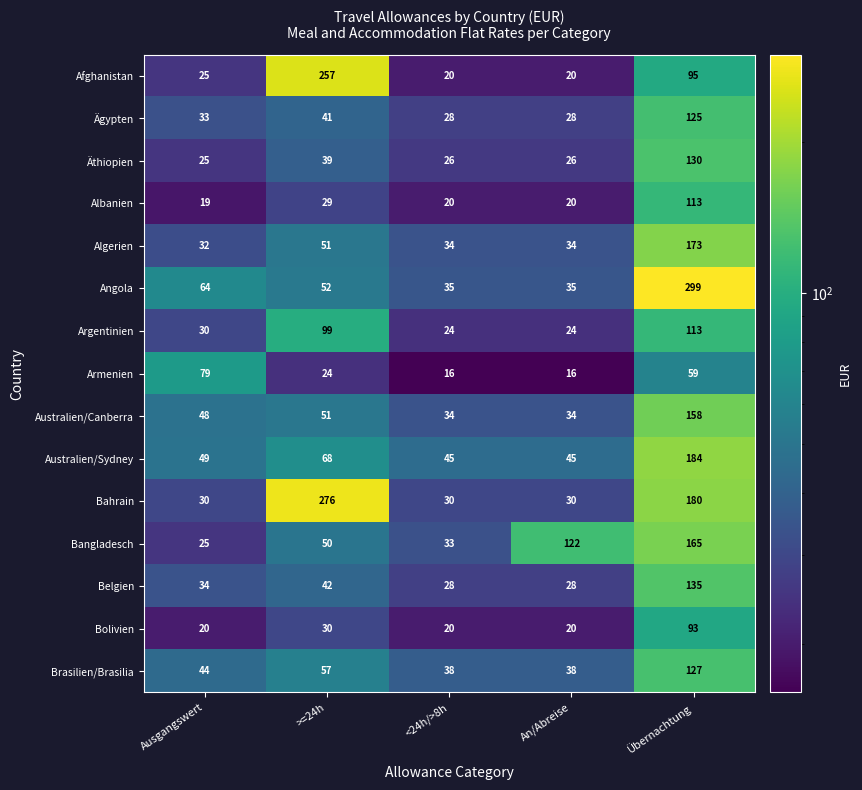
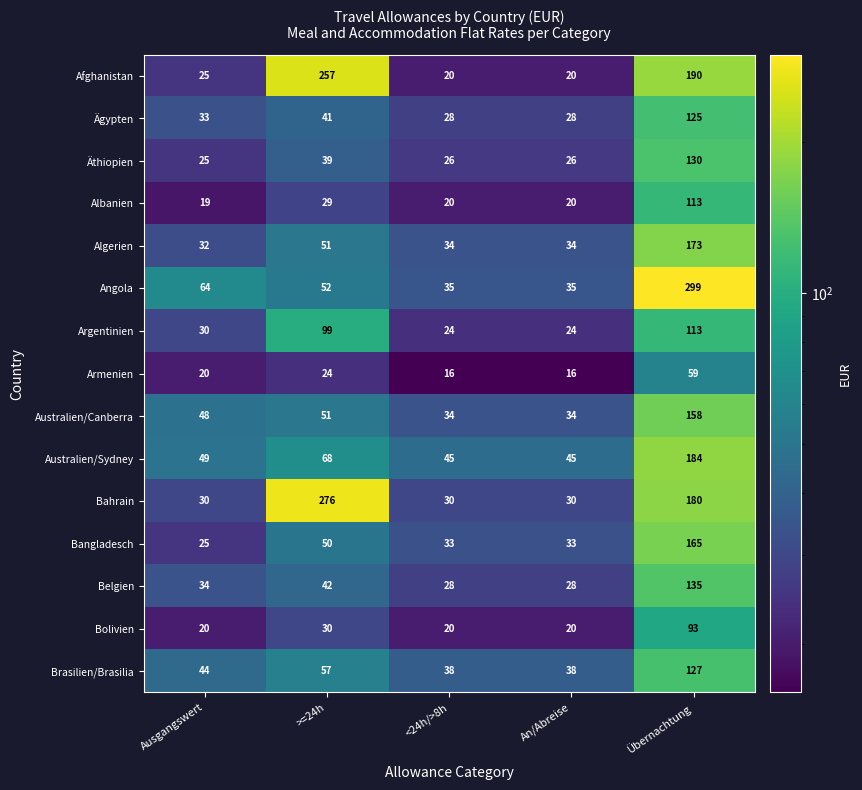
  {
    "Afghanistan": {
      "Ausgangswert": 25,
      ">=24h": 257,
      "<24h/>8h": 20,
      "An/Abreise": 20,
-     "Übernachtung": 95
+     "Übernachtung": 190
    },
    "Ägypten": {
      "Ausgangswert": 33,
      ">=24h": 41,
      "<24h/>8h": 28,
      "An/Abreise": 28,
      "Übernachtung": 125
    },
    "Äthiopien": {
      "Ausgangswert": 25,
      ">=24h": 39,
      "<24h/>8h": 26,
      "An/Abreise": 26,
      "Übernachtung": 130
    },
    "Albanien": {
      "Ausgangswert": 19,
      ">=24h": 29,
      "<24h/>8h": 20,
      "An/Abreise": 20,
      "Übernachtung": 113
    },
    "Algerien": {
      "Ausgangswert": 32,
      ">=24h": 51,
      "<24h/>8h": 34,
      "An/Abreise": 34,
      "Übernachtung": 173
    },
    "Angola": {
      "Ausgangswert": 64,
      ">=24h": 52,
      "<24h/>8h": 35,
      "An/Abreise": 35,
      "Übernachtung": 299
    },
    "Argentinien": {
      "Ausgangswert": 30,
      ">=24h": 99,
      "<24h/>8h": 24,
      "An/Abreise": 24,
      "Übernachtung": 113
    },
    "Armenien": {
-     "Ausgangswert": 79,
+     "Ausgangswert": 20,
      ">=24h": 24,
      "<24h/>8h": 16,
      "An/Abreise": 16,
      "Übernachtung": 59
    },
    "Australien/Canberra": {
      "Ausgangswert": 48,
      ">=24h": 51,
      "<24h/>8h": 34,
      "An/Abreise": 34,
      "Übernachtung": 158
    },
    "Australien/Sydney": {
      "Ausgangswert": 49,
      ">=24h": 68,
      "<24h/>8h": 45,
      "An/Abreise": 45,
      "Übernachtung": 184
    },
    "Bahrain": {
      "Ausgangswert": 30,
      ">=24h": 276,
      "<24h/>8h": 30,
      "An/Abreise": 30,
      "Übernachtung": 180
    },
    "Bangladesch": {
      "Ausgangswert": 25,
      ">=24h": 50,
      "<24h/>8h": 33,
-     "An/Abreise": 122,
+     "An/Abreise": 33,
      "Übernachtung": 165
    },
    "Belgien": {
      "Ausgangswert": 34,
      ">=24h": 42,
      "<24h/>8h": 28,
      "An/Abreise": 28,
      "Übernachtung": 135
    },
    "Bolivien": {
      "Ausgangswert": 20,
      ">=24h": 30,
      "<24h/>8h": 20,
      "An/Abreise": 20,
      "Übernachtung": 93
    },
    "Brasilien/Brasilia": {
      "Ausgangswert": 44,
      ">=24h": 57,
      "<24h/>8h": 38,
      "An/Abreise": 38,
      "Übernachtung": 127
    }
  }
